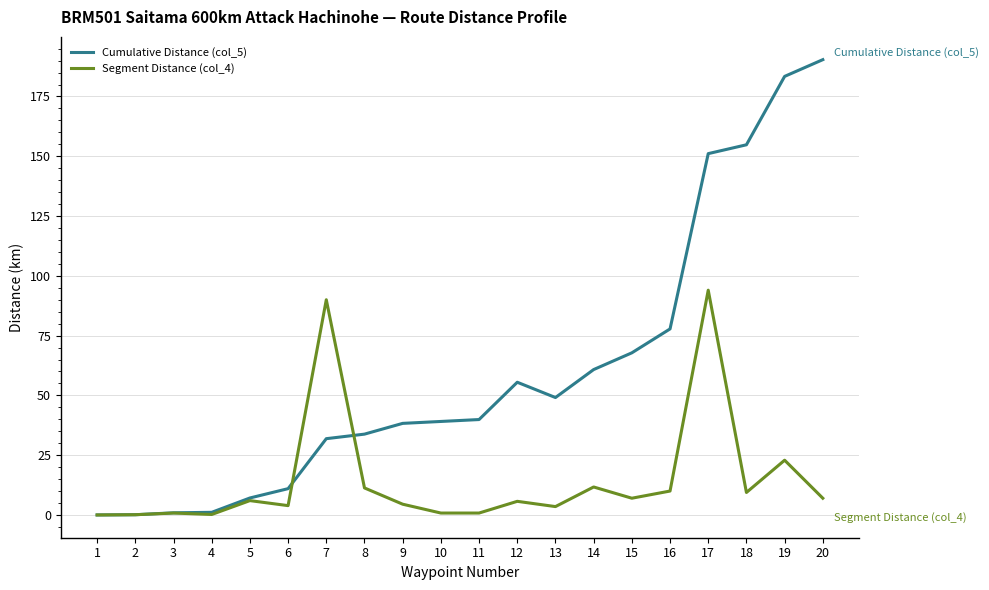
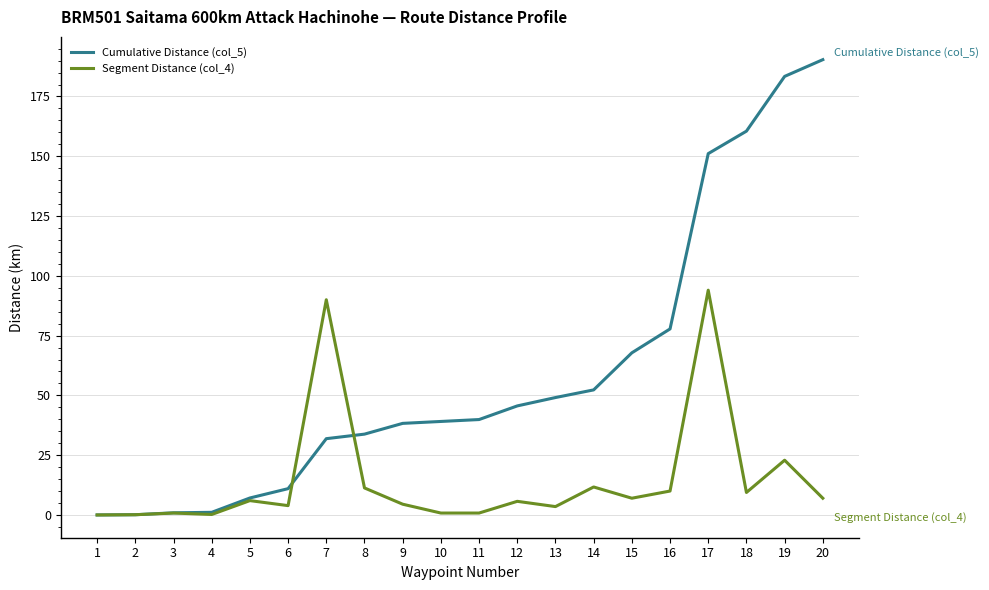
  {
    "Cumulative Distance (col_5)": {
      "5": 7,
      "6": 11,
      "7": 32,
      "8": 34,
      "9": 38,
      "10": 39,
      "11": 40,
-     "12": 56,
+     "12": 46,
      "13": 49,
-     "14": 61,
+     "14": 52,
      "15": 68,
      "16": 78,
      "17": 151,
-     "18": 155,
+     "18": 161,
      "19": 183
    },
    "Segment Distance (col_4)": {
      "5": 6,
      "6": 4,
      "7": 90,
      "8": 11,
      "9": 5,
      "10": 1,
      "11": 1,
      "12": 6,
      "13": 4,
      "14": 12,
      "15": 7,
      "16": 10,
      "17": 94,
      "18": 9,
      "19": 23
    }
  }
